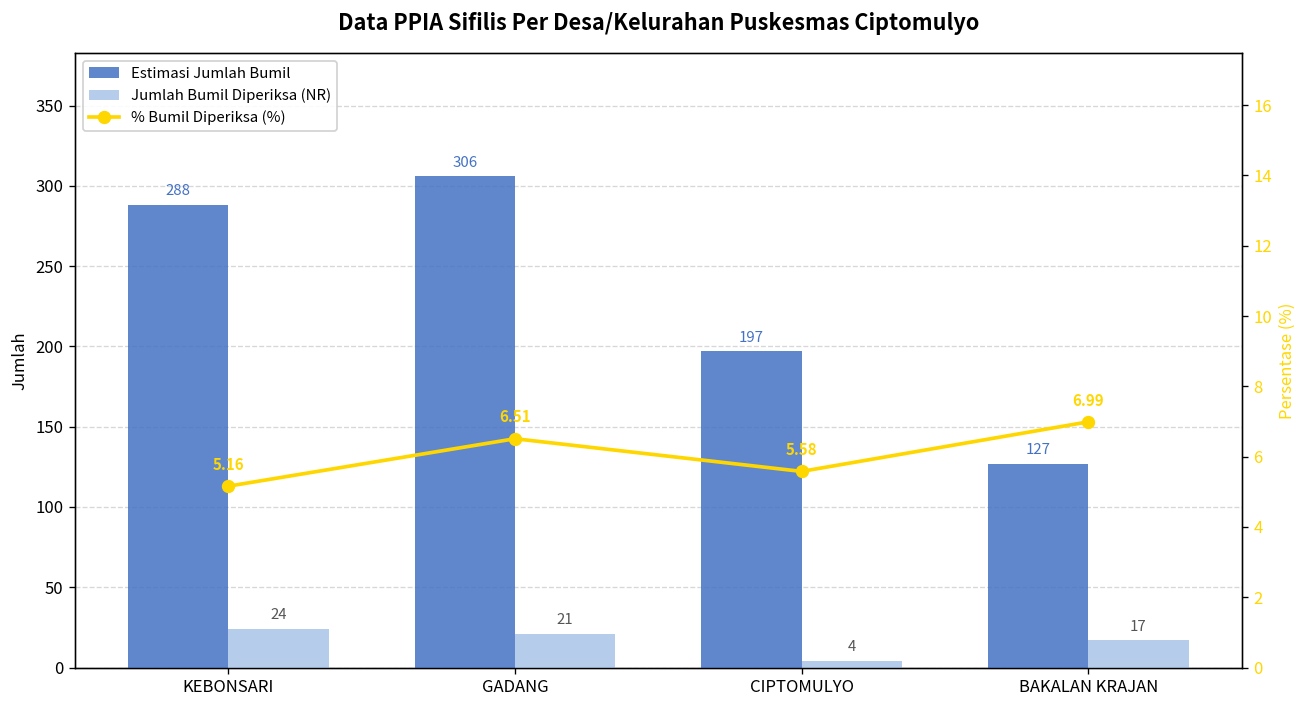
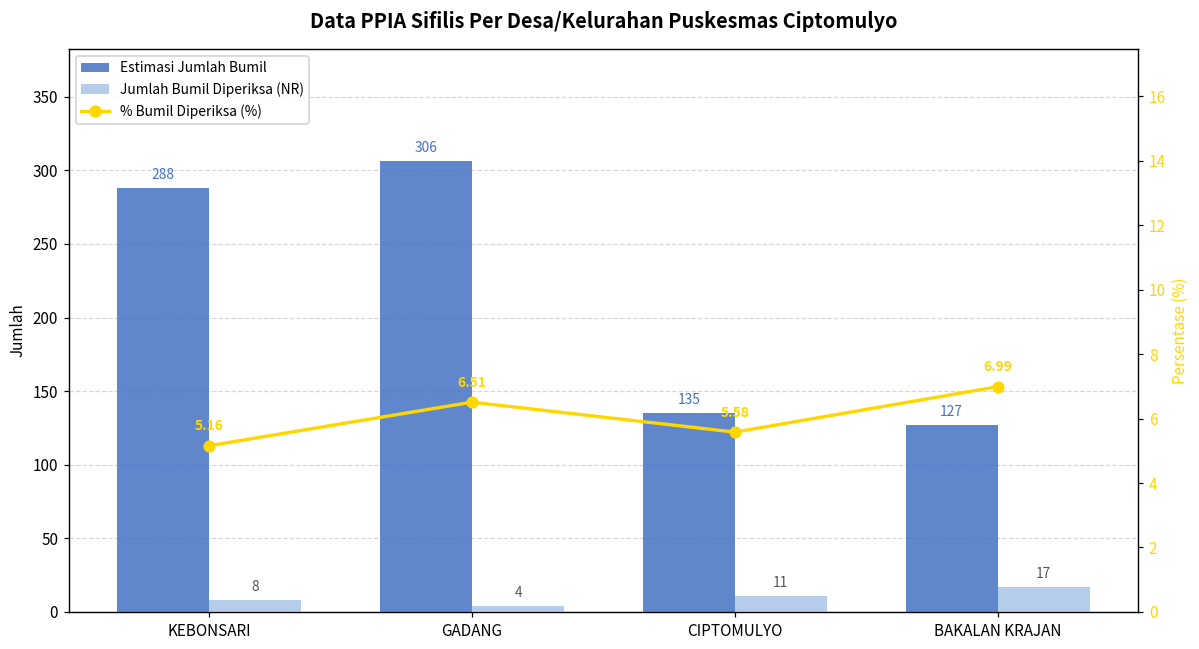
  {
    "Estimasi Jumlah Bumil": {
      "KEBONSARI": 288,
      "GADANG": 306,
-     "CIPTOMULYO": 197,
+     "CIPTOMULYO": 135,
      "BAKALAN KRAJAN": 127
    },
    "Jumlah Bumil Diperiksa (NR)": {
-     "KEBONSARI": 24,
-     "GADANG": 21,
-     "CIPTOMULYO": 4,
+     "KEBONSARI": 8,
+     "GADANG": 4,
+     "CIPTOMULYO": 11,
      "BAKALAN KRAJAN": 17
    },
    "% Bumil Diperiksa (%)": {
      "KEBONSARI": 5.16,
      "GADANG": 6.51,
      "CIPTOMULYO": 5.58,
      "BAKALAN KRAJAN": 6.99
    }
  }
